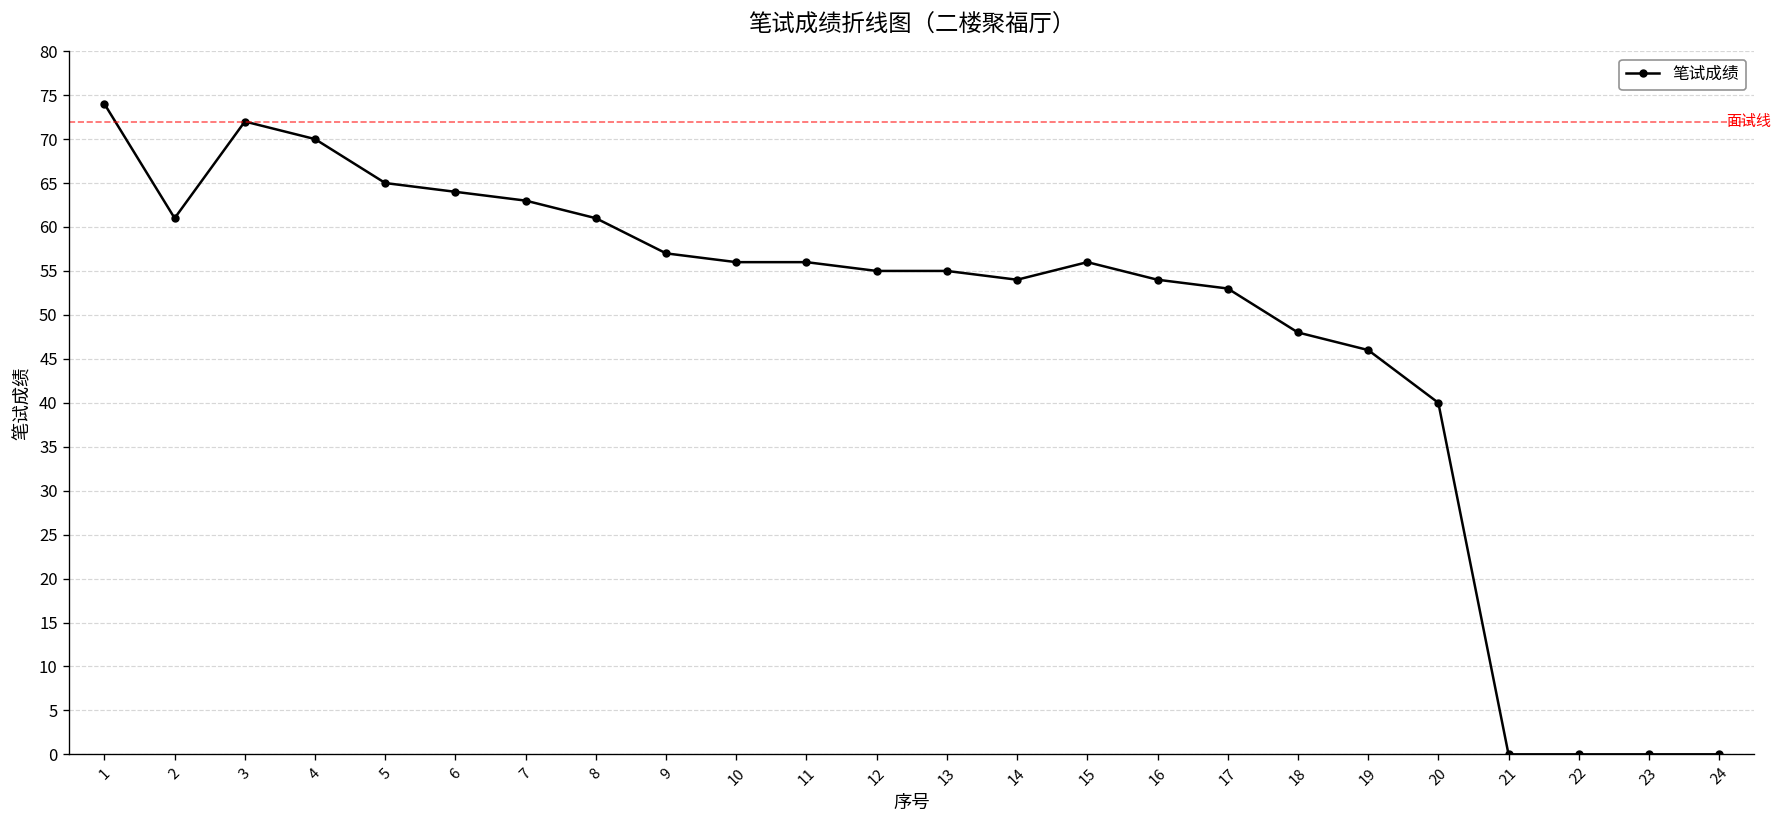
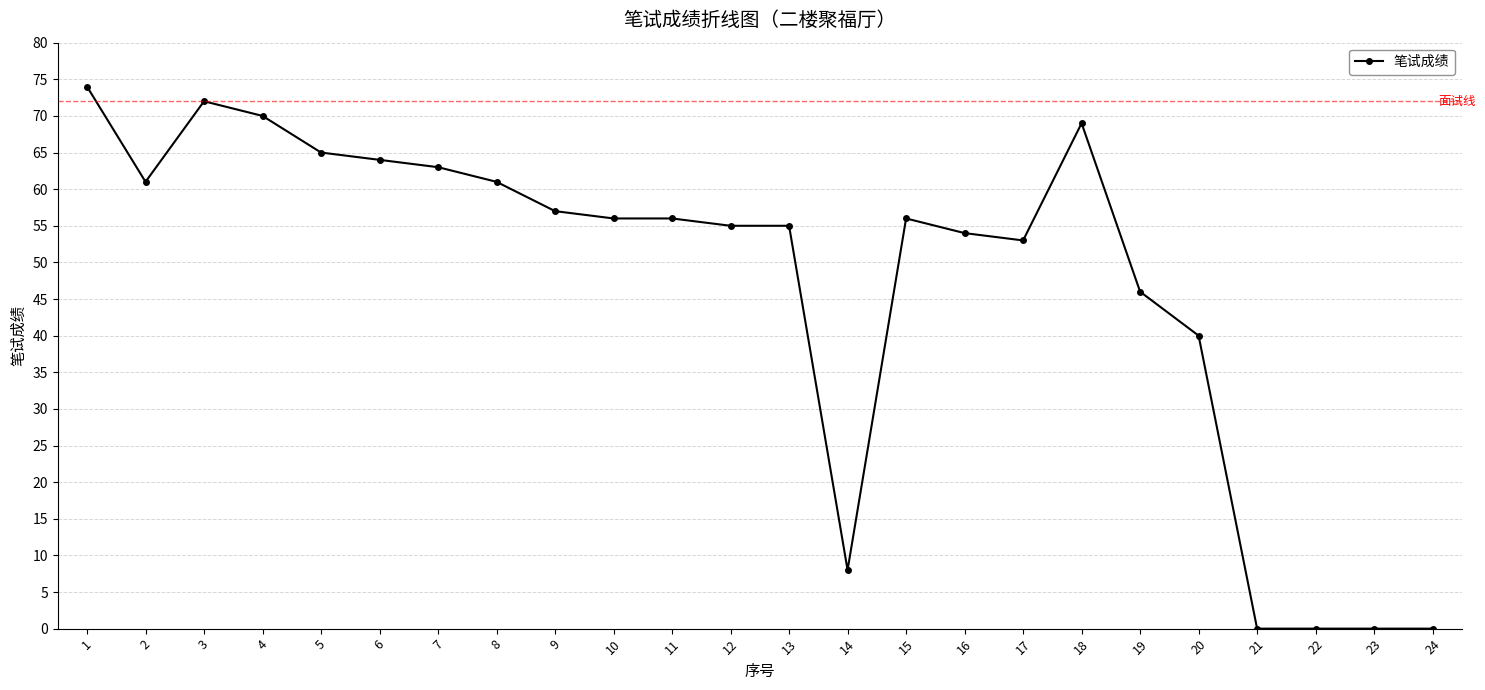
  {
    "1": 74,
    "2": 61,
    "3": 72,
    "4": 70,
    "5": 65,
    "6": 64,
    "7": 63,
    "8": 61,
    "9": 57,
    "10": 56,
    "11": 56,
    "12": 55,
    "13": 55,
-   "14": 54,
+   "14": 8,
    "15": 56,
    "16": 54,
    "17": 53,
-   "18": 48,
+   "18": 69,
    "19": 46,
    "20": 40,
    "21": 0,
    "22": 0,
    "23": 0,
    "24": 0
  }
